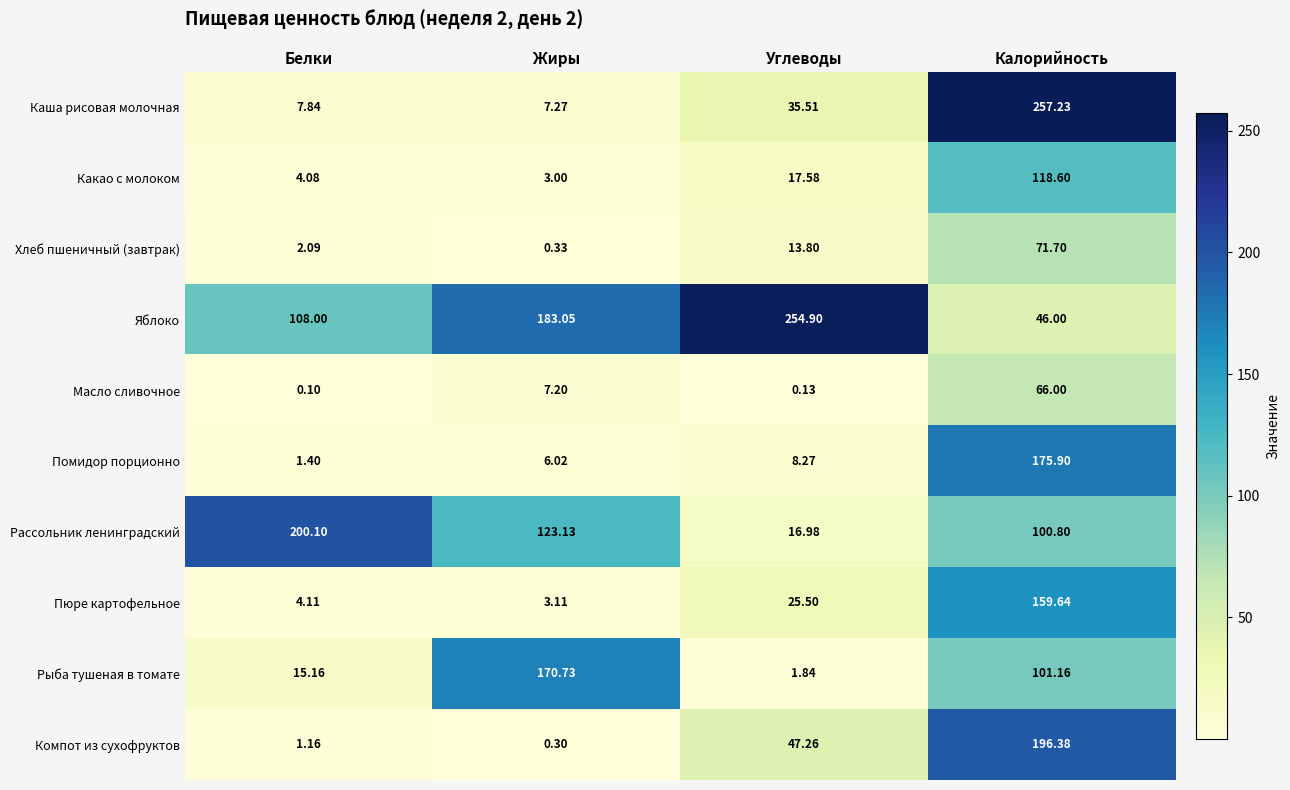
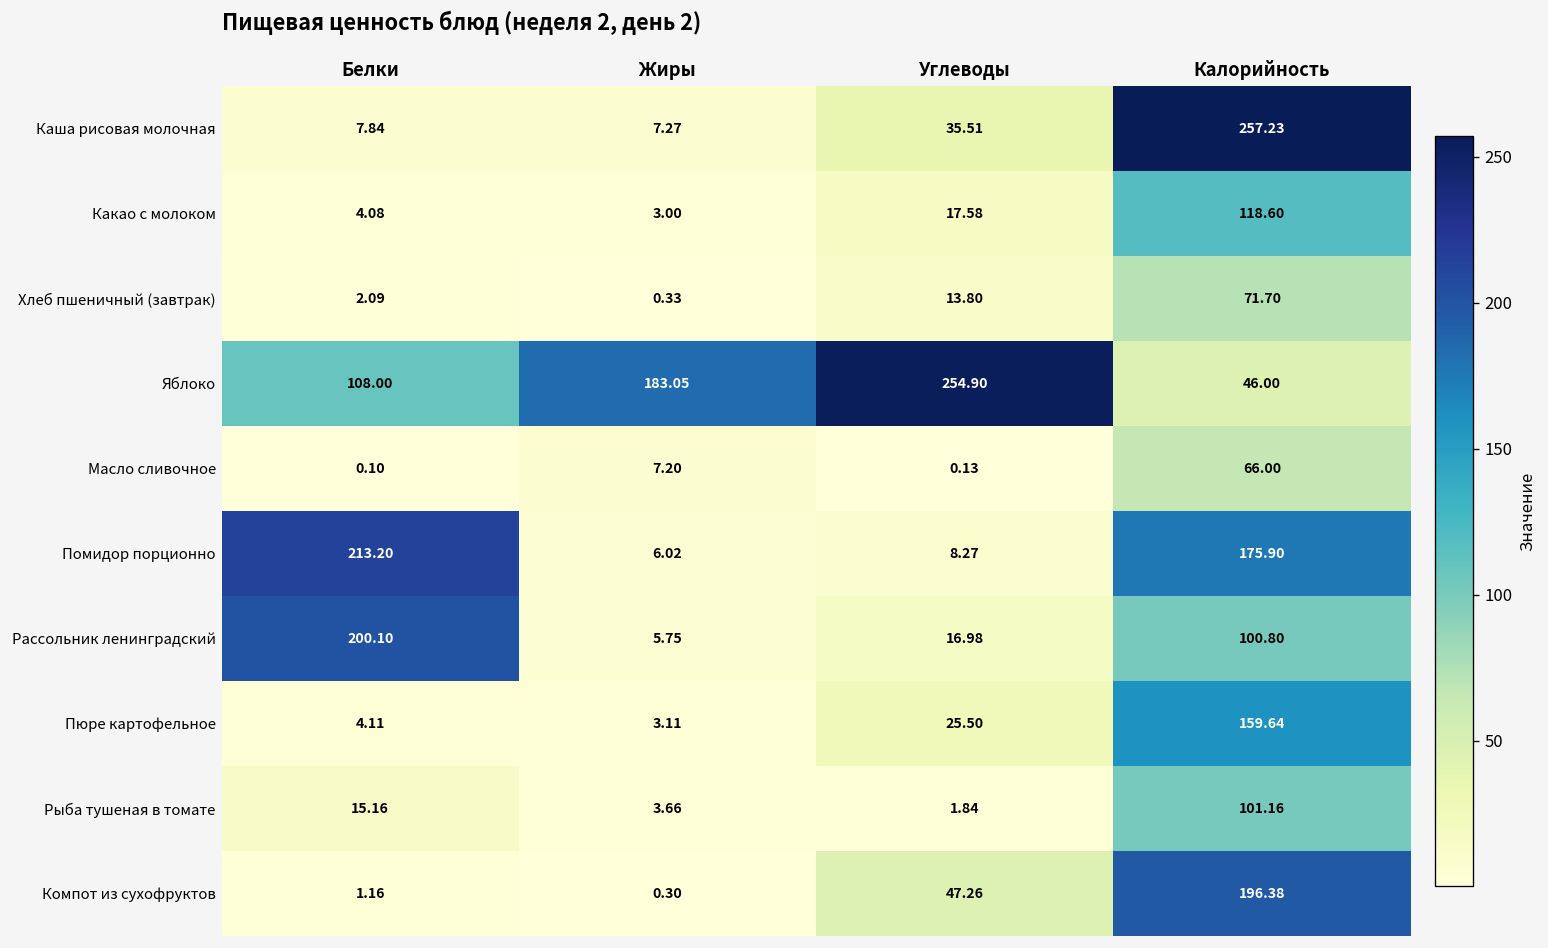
  {
    "Каша рисовая молочная": {
      "Белки": 7.84,
      "Жиры": 7.27,
      "Углеводы": 35.51,
      "Калорийность": 257.23
    },
    "Какао с молоком": {
      "Белки": 4.08,
      "Жиры": 3.00,
      "Углеводы": 17.58,
      "Калорийность": 118.60
    },
    "Хлеб пшеничный (завтрак)": {
      "Белки": 2.09,
      "Жиры": 0.33,
      "Углеводы": 13.80,
      "Калорийность": 71.70
    },
    "Яблоко": {
      "Белки": 108.00,
      "Жиры": 183.05,
      "Углеводы": 254.90,
      "Калорийность": 46.00
    },
    "Масло сливочное": {
      "Белки": 0.10,
      "Жиры": 7.20,
      "Углеводы": 0.13,
      "Калорийность": 66.00
    },
    "Помидор порционно": {
-     "Белки": 1.40,
+     "Белки": 213.20,
      "Жиры": 6.02,
      "Углеводы": 8.27,
      "Калорийность": 175.90
    },
    "Рассольник ленинградский": {
      "Белки": 200.10,
-     "Жиры": 123.13,
+     "Жиры": 5.75,
      "Углеводы": 16.98,
      "Калорийность": 100.80
    },
    "Пюре картофельное": {
      "Белки": 4.11,
      "Жиры": 3.11,
      "Углеводы": 25.50,
      "Калорийность": 159.64
    },
    "Рыба тушеная в томате": {
      "Белки": 15.16,
-     "Жиры": 170.73,
+     "Жиры": 3.66,
      "Углеводы": 1.84,
      "Калорийность": 101.16
    },
    "Компот из сухофруктов": {
      "Белки": 1.16,
      "Жиры": 0.30,
      "Углеводы": 47.26,
      "Калорийность": 196.38
    }
  }
